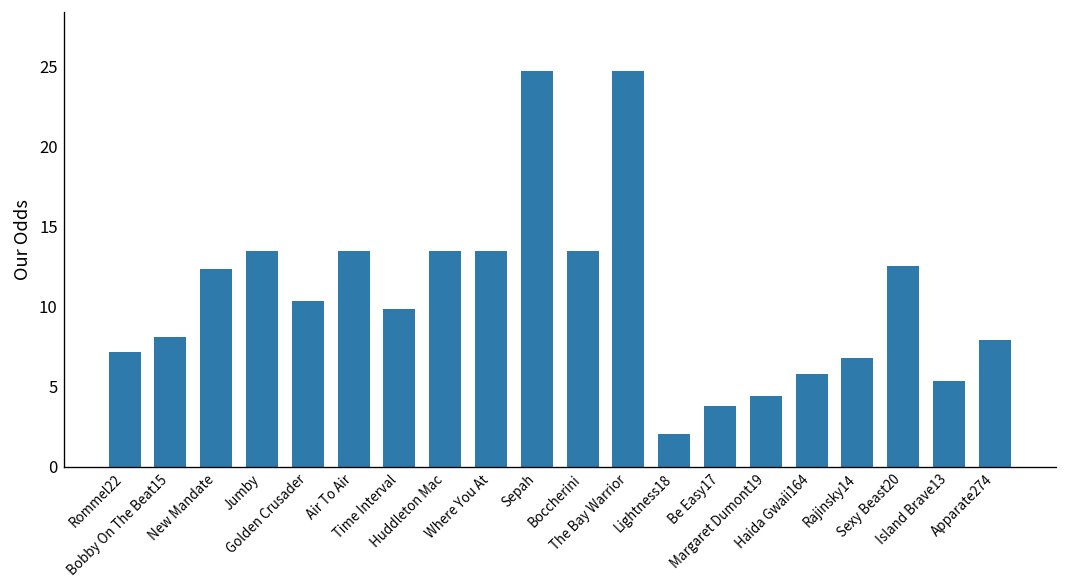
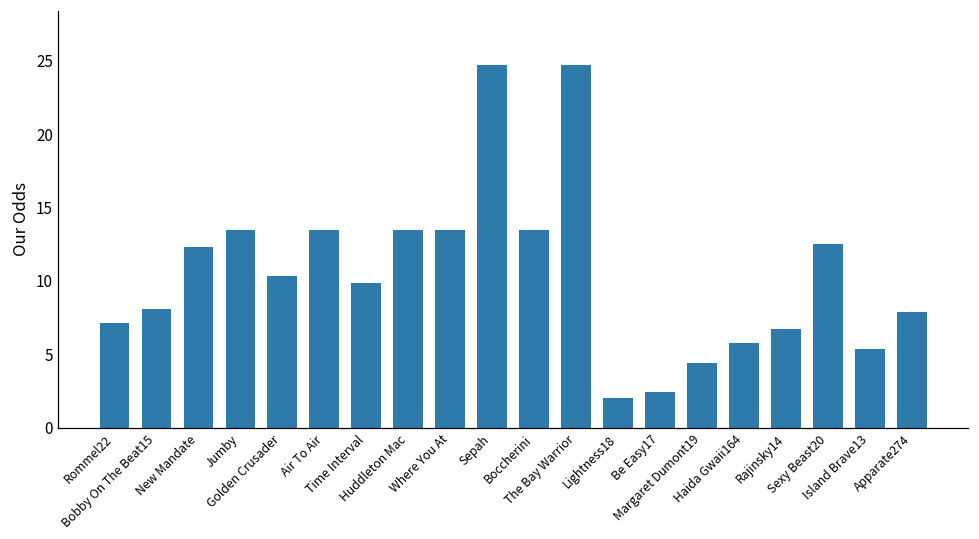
  {
    "Rommel22": 7.2,
    "Bobby On The Beat15": 8.1,
    "New Mandate": 12.3,
    "Jumby": 13.5,
    "Golden Crusader": 10.3,
    "Air To Air": 13.5,
    "Time Interval": 9.9,
    "Huddleton Mac": 13.5,
    "Where You At": 13.5,
    "Sepah": 24.7,
    "Boccherini": 13.5,
    "The Bay Warrior": 24.7,
    "Lightness18": 2.0,
-   "Be Easy17": 3.8,
+   "Be Easy17": 2.5,
    "Margaret Dumont19": 4.4,
    "Haida Gwaii164": 5.8,
    "Rajinsky14": 6.8,
    "Sexy Beast20": 12.5,
    "Island Brave13": 5.4,
    "Apparate274": 7.9
  }
